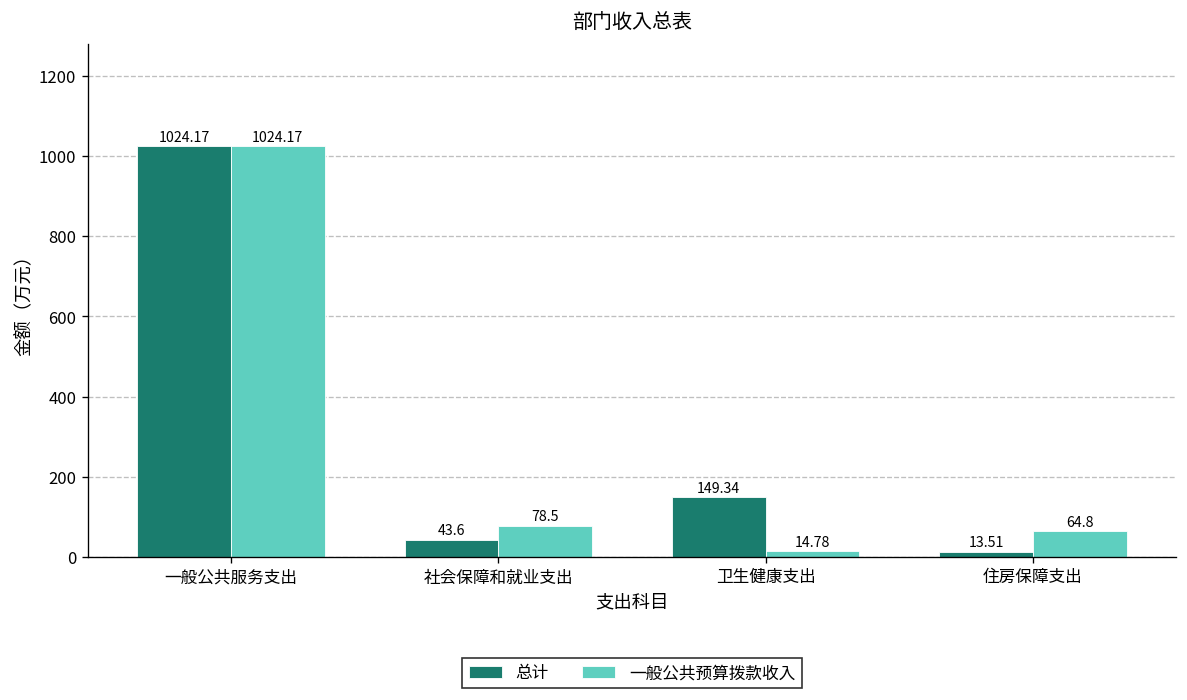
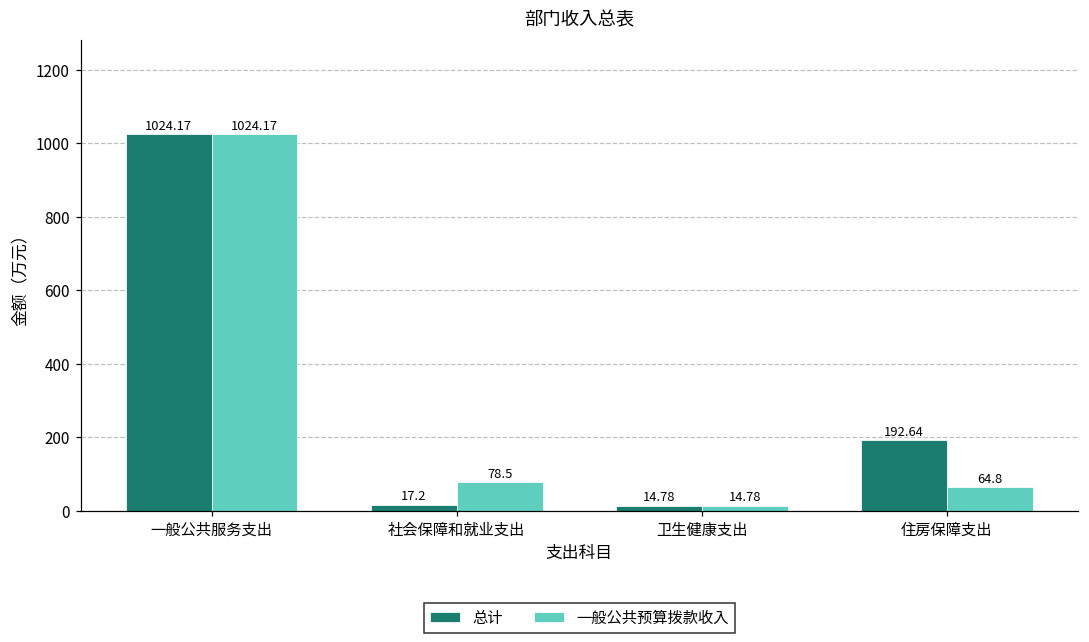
  {
    "总计": {
      "一般公共服务支出": 1024.17,
-     "社会保障和就业支出": 43.6,
-     "卫生健康支出": 149.34,
-     "住房保障支出": 13.51
+     "社会保障和就业支出": 17.2,
+     "卫生健康支出": 14.78,
+     "住房保障支出": 192.64
    },
    "一般公共预算拨款收入": {
      "一般公共服务支出": 1024.17,
      "社会保障和就业支出": 78.5,
      "卫生健康支出": 14.78,
      "住房保障支出": 64.8
    }
  }
